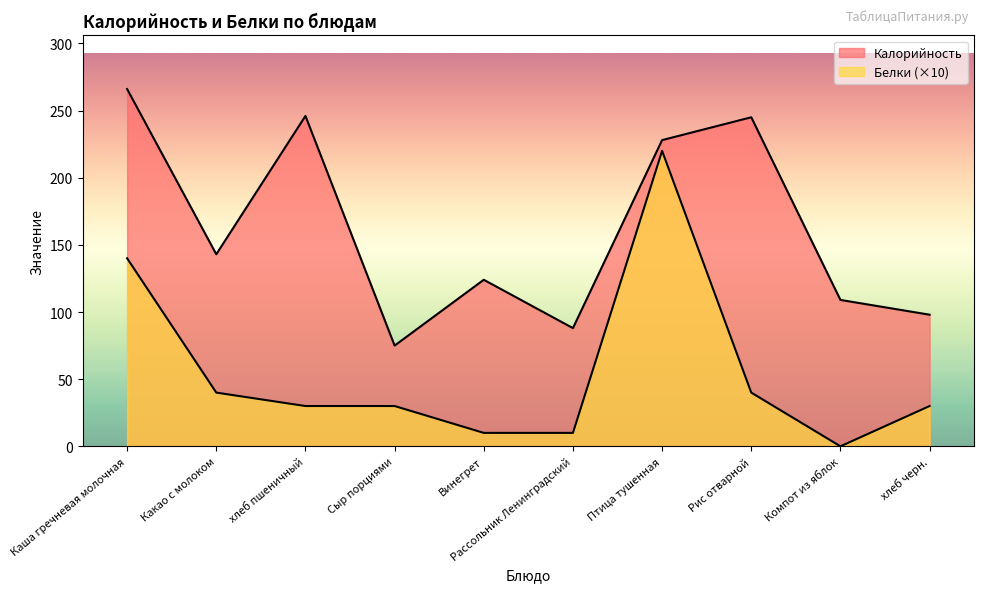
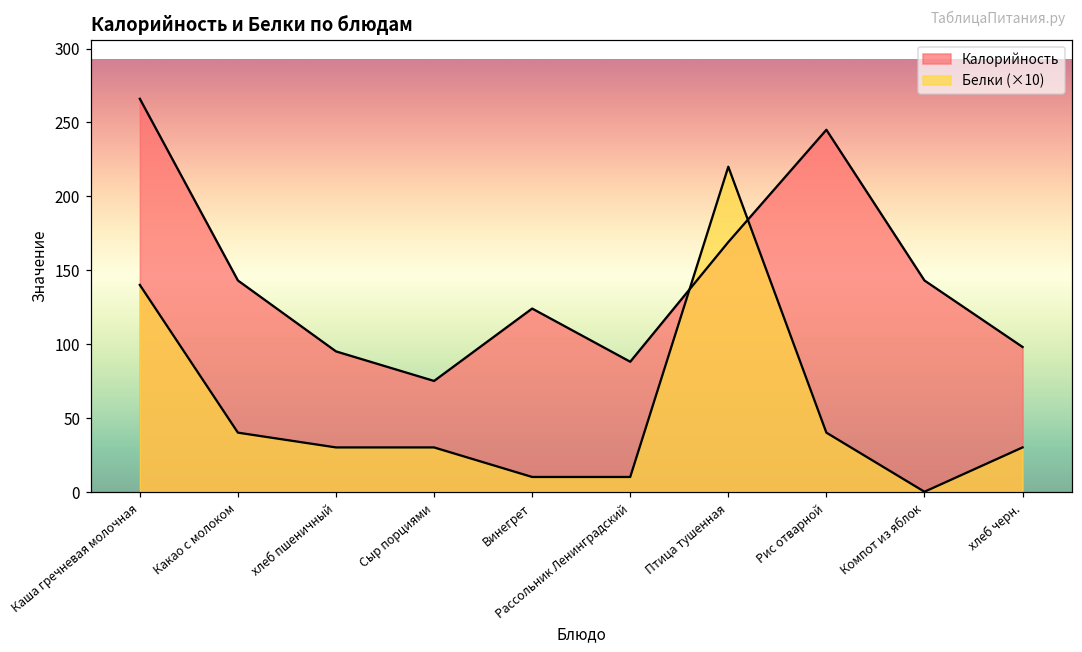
  {
    "Калорийность": {
      "Каша гречневая молочная": 266,
      "Какао с молоком": 143,
-     "хлеб пшеничный": 246,
+     "хлеб пшеничный": 95,
      "Сыр порциями": 75,
      "Винегрет": 124,
      "Рассольник Ленинградский": 88,
-     "Птица тушенная": 228,
+     "Птица тушенная": 169,
      "Рис отварной": 245,
-     "Компот из яблок": 109,
+     "Компот из яблок": 143,
      "хлеб черн.": 98
    },
    "Белки (×10)": {
      "Каша гречневая молочная": 140,
      "Какао с молоком": 40,
      "хлеб пшеничный": 30,
      "Сыр порциями": 30,
      "Винегрет": 10,
      "Рассольник Ленинградский": 10,
      "Птица тушенная": 220,
      "Рис отварной": 40,
      "Компот из яблок": 0,
      "хлеб черн.": 30
    }
  }
